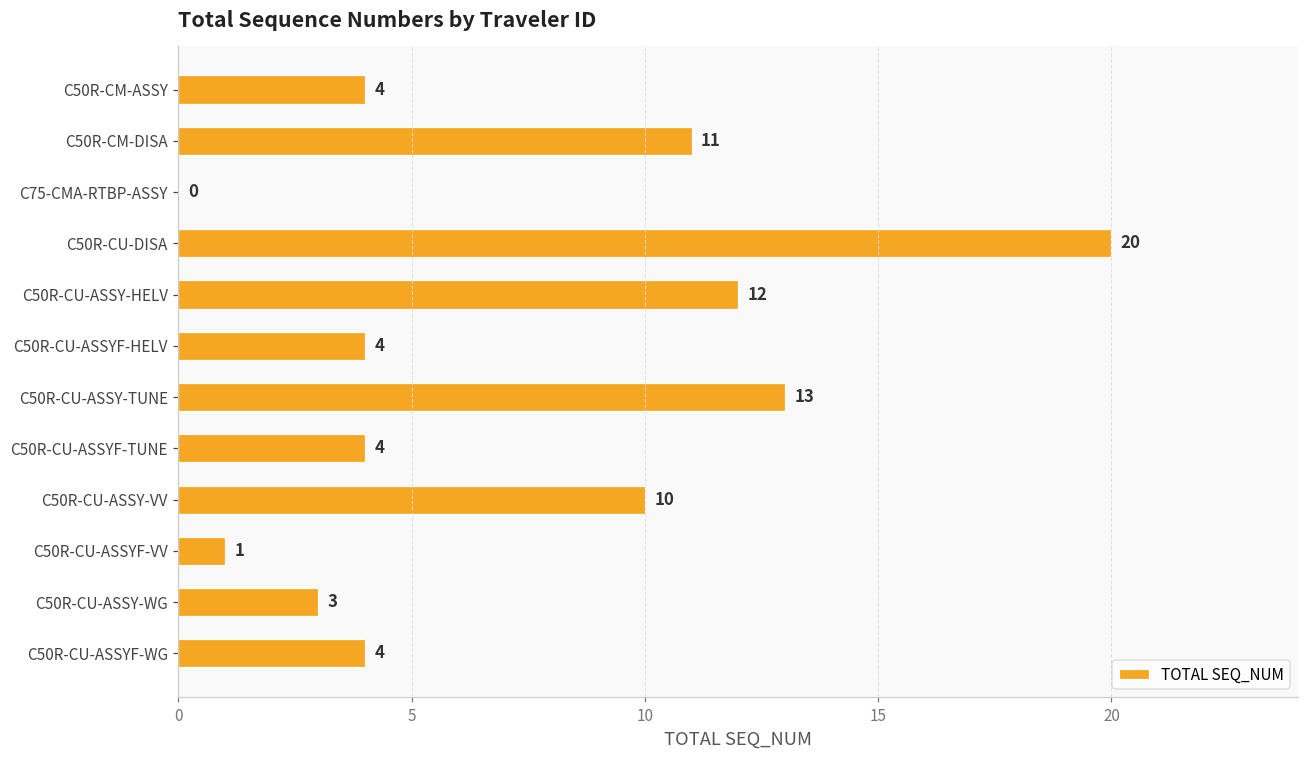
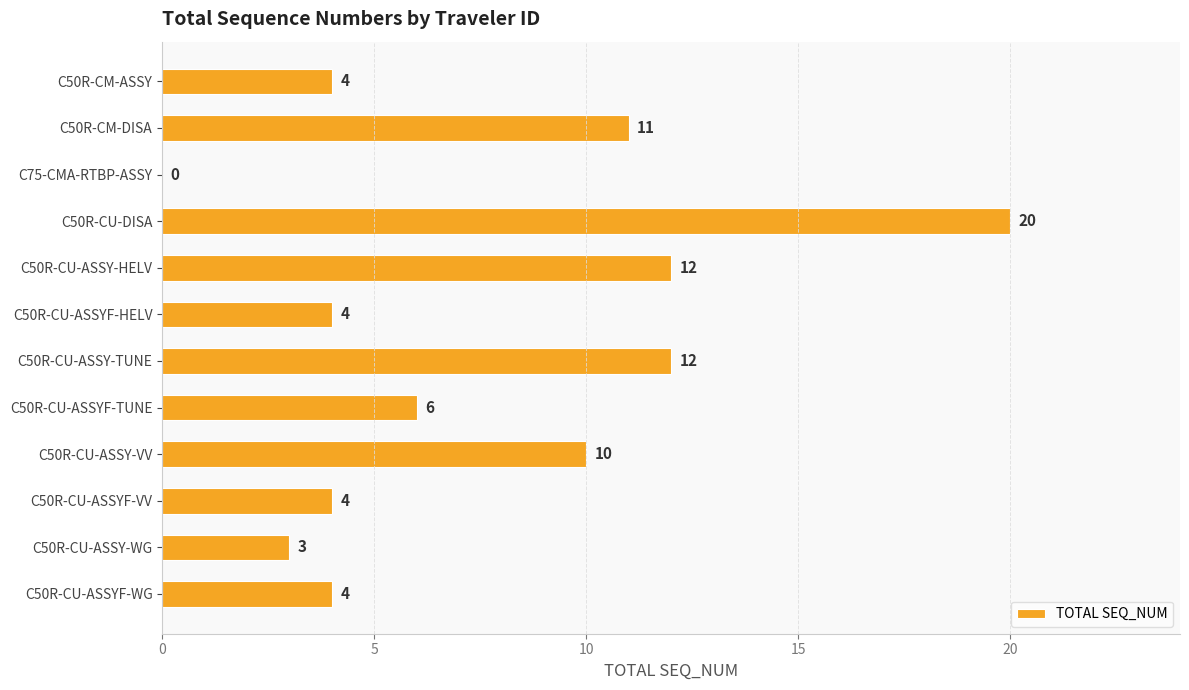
  {
    "C50R-CM-ASSY": 4,
    "C50R-CM-DISA": 11,
    "C75-CMA-RTBP-ASSY": 0,
    "C50R-CU-DISA": 20,
    "C50R-CU-ASSY-HELV": 12,
    "C50R-CU-ASSYF-HELV": 4,
-   "C50R-CU-ASSY-TUNE": 13,
-   "C50R-CU-ASSYF-TUNE": 4,
+   "C50R-CU-ASSY-TUNE": 12,
+   "C50R-CU-ASSYF-TUNE": 6,
    "C50R-CU-ASSY-VV": 10,
-   "C50R-CU-ASSYF-VV": 1,
+   "C50R-CU-ASSYF-VV": 4,
    "C50R-CU-ASSY-WG": 3,
    "C50R-CU-ASSYF-WG": 4
  }
